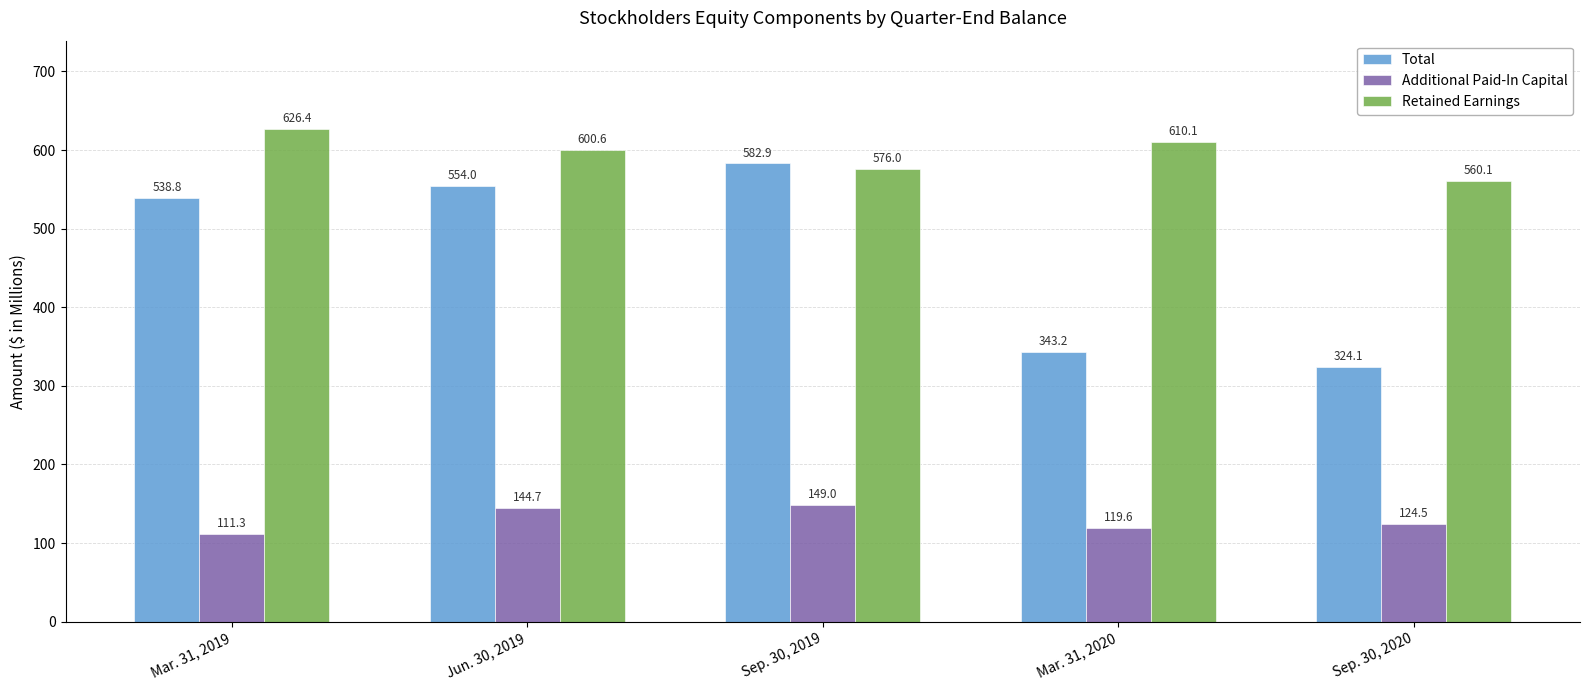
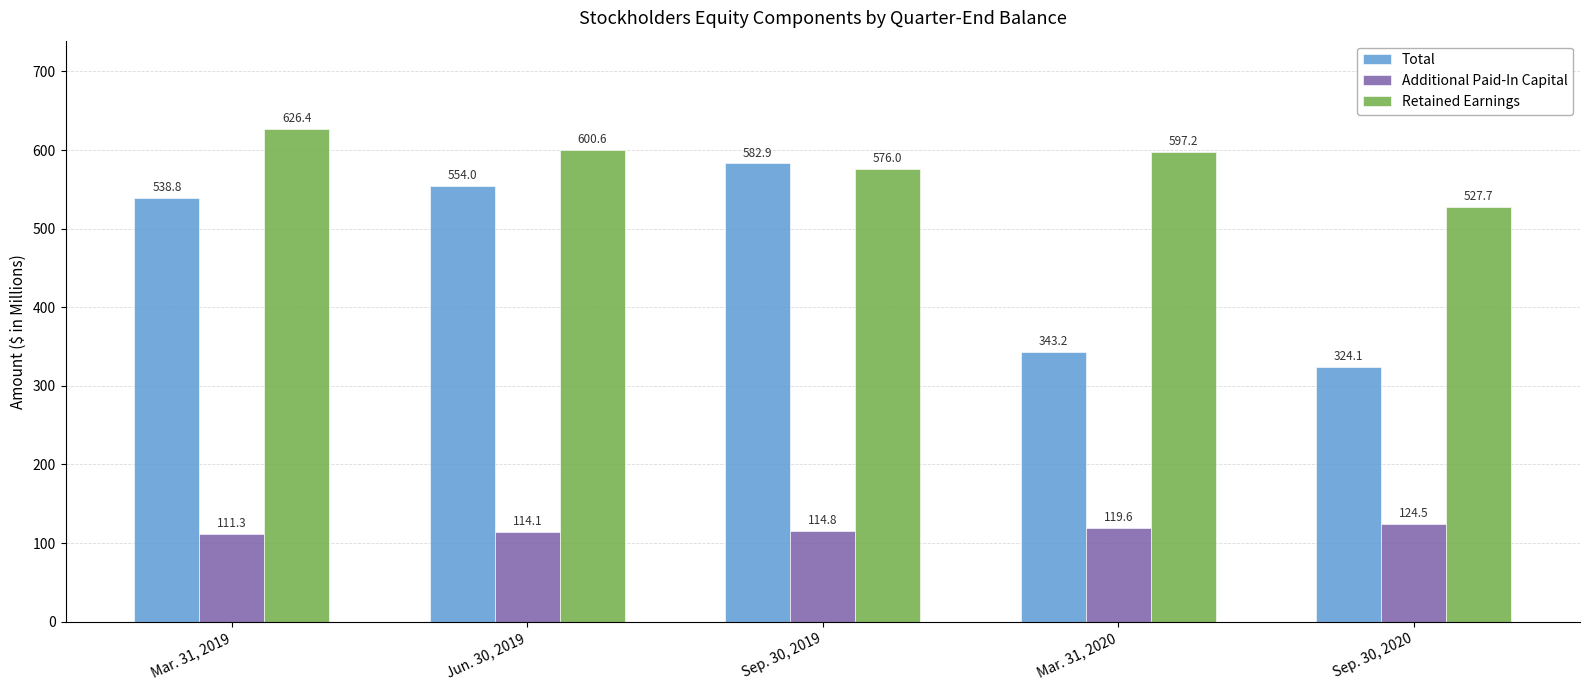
  {
    "Total": {
      "Mar. 31, 2019": 538.8,
      "Jun. 30, 2019": 554.0,
      "Sep. 30, 2019": 582.9,
      "Mar. 31, 2020": 343.2,
      "Sep. 30, 2020": 324.1
    },
    "Additional Paid-In Capital": {
      "Mar. 31, 2019": 111.3,
-     "Jun. 30, 2019": 144.7,
-     "Sep. 30, 2019": 149.0,
+     "Jun. 30, 2019": 114.1,
+     "Sep. 30, 2019": 114.8,
      "Mar. 31, 2020": 119.6,
      "Sep. 30, 2020": 124.5
    },
    "Retained Earnings": {
      "Mar. 31, 2019": 626.4,
      "Jun. 30, 2019": 600.6,
      "Sep. 30, 2019": 576.0,
-     "Mar. 31, 2020": 610.1,
-     "Sep. 30, 2020": 560.1
+     "Mar. 31, 2020": 597.2,
+     "Sep. 30, 2020": 527.7
    }
  }
